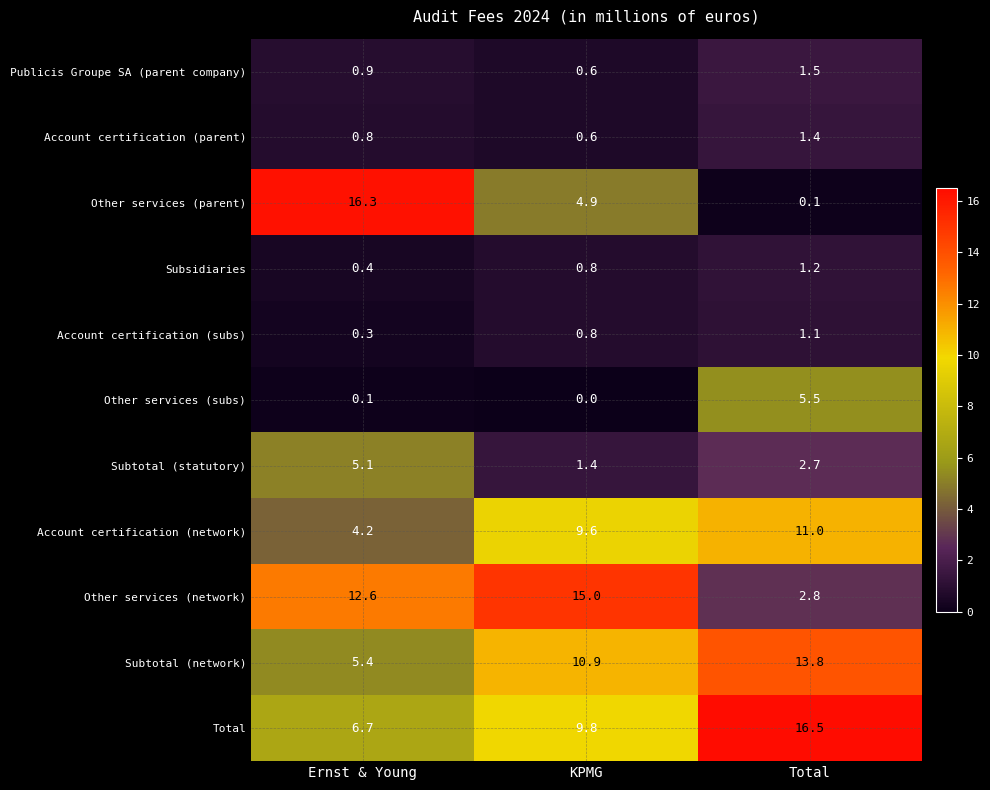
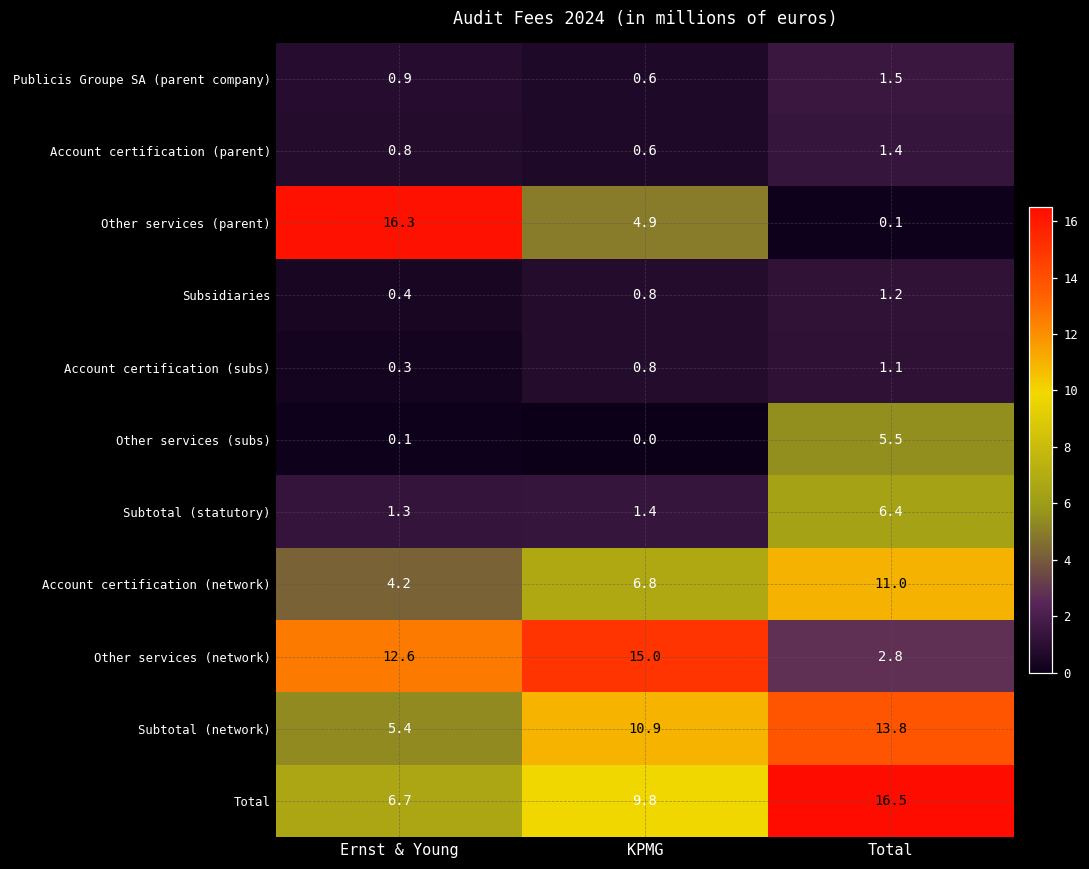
  {
    "Publicis Groupe SA (parent company)": {
      "Ernst & Young": 0.9,
      "KPMG": 0.6,
      "Total": 1.5
    },
    "Account certification (parent)": {
      "Ernst & Young": 0.8,
      "KPMG": 0.6,
      "Total": 1.4
    },
    "Other services (parent)": {
      "Ernst & Young": 16.3,
      "KPMG": 4.9,
      "Total": 0.1
    },
    "Subsidiaries": {
      "Ernst & Young": 0.4,
      "KPMG": 0.8,
      "Total": 1.2
    },
    "Account certification (subs)": {
      "Ernst & Young": 0.3,
      "KPMG": 0.8,
      "Total": 1.1
    },
    "Other services (subs)": {
      "Ernst & Young": 0.1,
      "KPMG": 0.0,
      "Total": 5.5
    },
    "Subtotal (statutory)": {
-     "Ernst & Young": 5.1,
+     "Ernst & Young": 1.3,
      "KPMG": 1.4,
-     "Total": 2.7
+     "Total": 6.4
    },
    "Account certification (network)": {
      "Ernst & Young": 4.2,
-     "KPMG": 9.6,
+     "KPMG": 6.8,
      "Total": 11.0
    },
    "Other services (network)": {
      "Ernst & Young": 12.6,
      "KPMG": 15.0,
      "Total": 2.8
    },
    "Subtotal (network)": {
      "Ernst & Young": 5.4,
      "KPMG": 10.9,
      "Total": 13.8
    },
    "Total": {
      "Ernst & Young": 6.7,
      "KPMG": 9.8,
      "Total": 16.5
    }
  }
